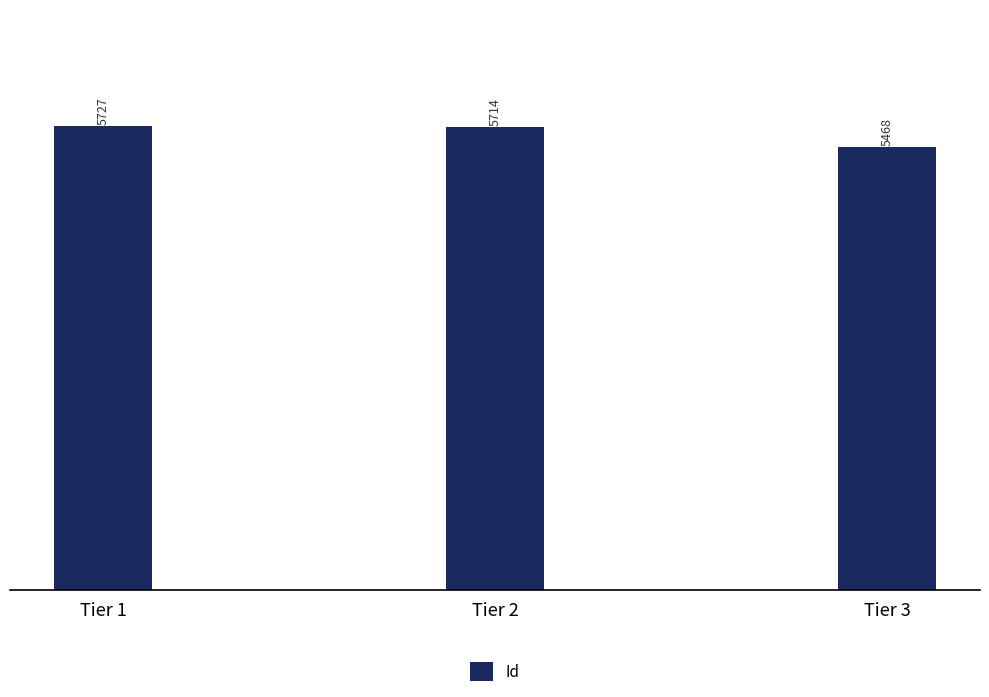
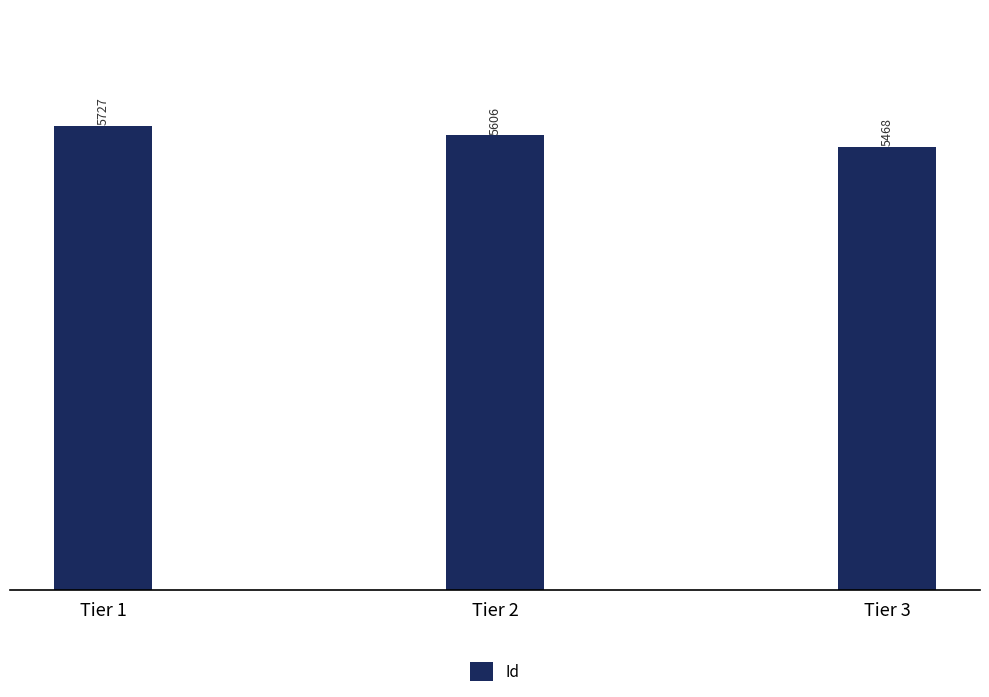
  {
    "Tier 1": 5727,
-   "Tier 2": 5714,
+   "Tier 2": 5606,
    "Tier 3": 5468
  }
